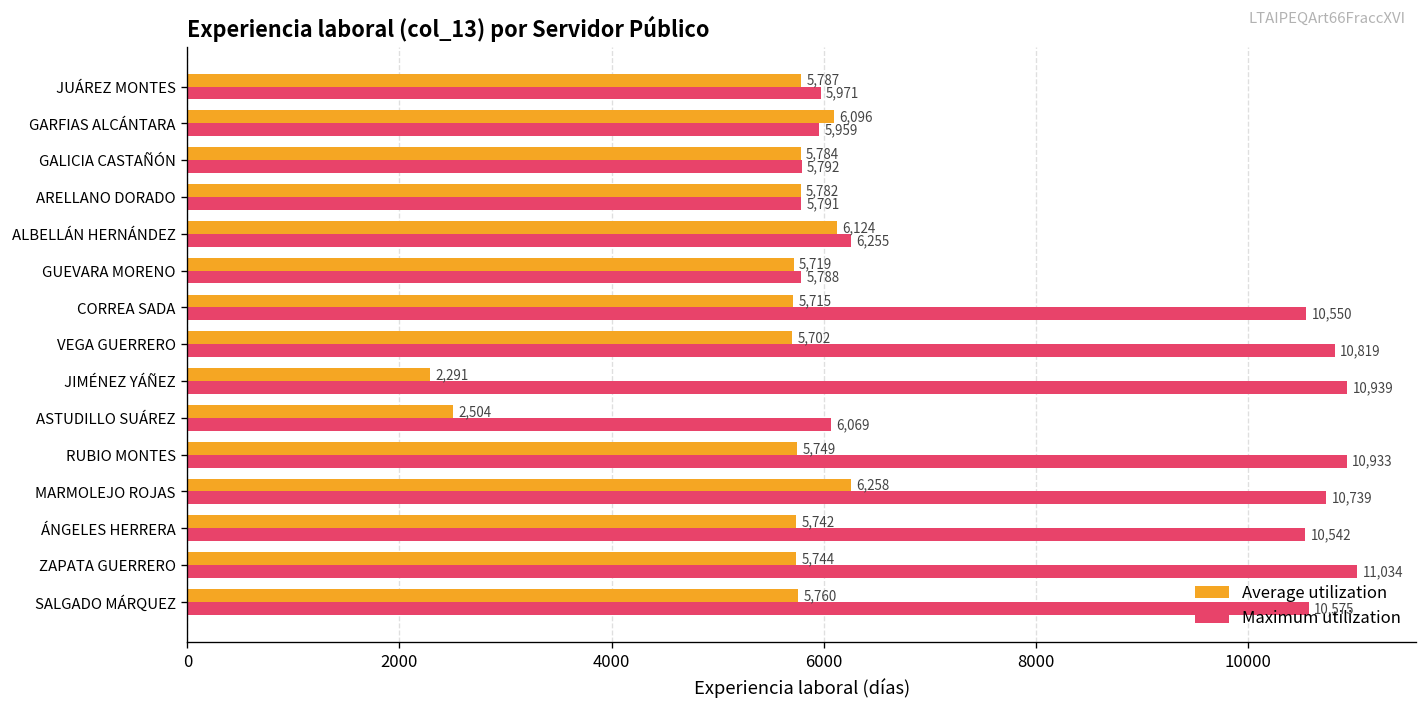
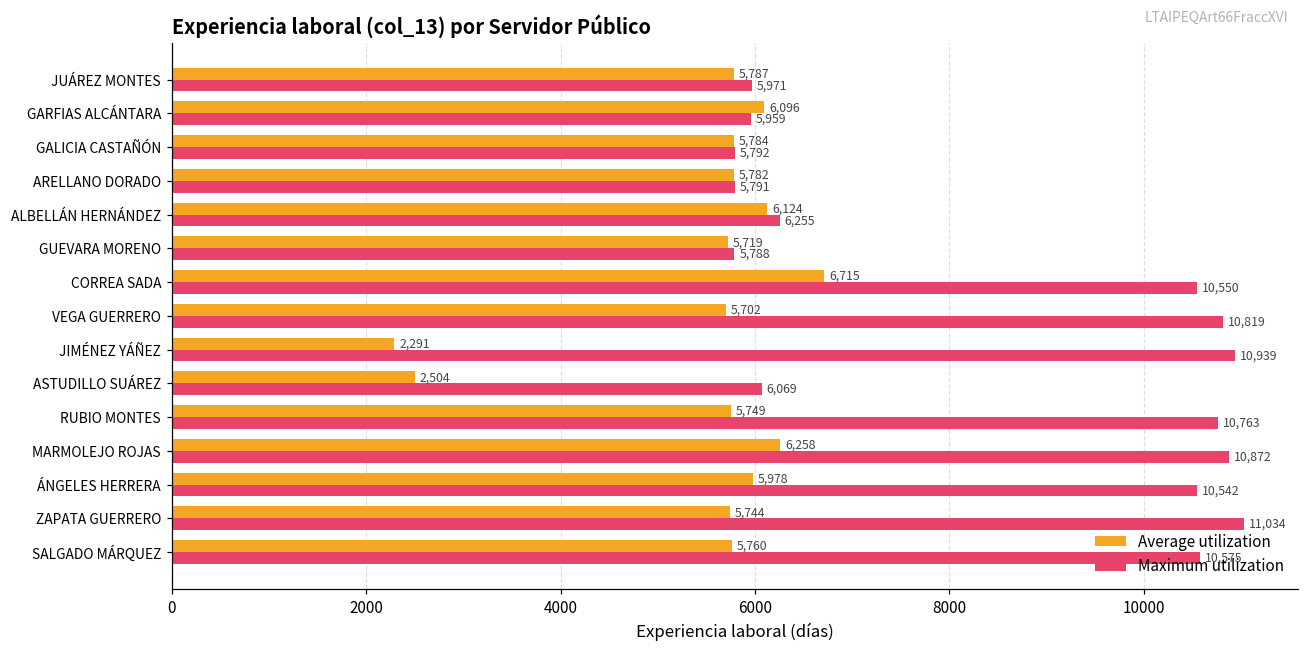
  {
    "Average utilization": {
      "JUÁREZ MONTES": "5,787",
      "GARFIAS ALCÁNTARA": "6,096",
      "GALICIA CASTAÑÓN": "5,784",
      "ARELLANO DORADO": "5,782",
      "ALBELLÁN HERNÁNDEZ": "6,124",
      "GUEVARA MORENO": "5,719",
-     "CORREA SADA": "5,715",
+     "CORREA SADA": "6,715",
      "VEGA GUERRERO": "5,702",
      "JIMÉNEZ YÁÑEZ": "2,291",
      "ASTUDILLO SUÁREZ": "2,504",
      "RUBIO MONTES": "5,749",
      "MARMOLEJO ROJAS": "6,258",
-     "ÁNGELES HERRERA": "5,742",
+     "ÁNGELES HERRERA": "5,978",
      "ZAPATA GUERRERO": "5,744",
      "SALGADO MÁRQUEZ": "5,760"
    },
    "Maximum utilization": {
      "JUÁREZ MONTES": "5,971",
      "GARFIAS ALCÁNTARA": "5,959",
      "GALICIA CASTAÑÓN": "5,792",
      "ARELLANO DORADO": "5,791",
      "ALBELLÁN HERNÁNDEZ": "6,255",
      "GUEVARA MORENO": "5,788",
      "CORREA SADA": "10,550",
      "VEGA GUERRERO": "10,819",
      "JIMÉNEZ YÁÑEZ": "10,939",
      "ASTUDILLO SUÁREZ": "6,069",
-     "RUBIO MONTES": "10,933",
-     "MARMOLEJO ROJAS": "10,739",
+     "RUBIO MONTES": "10,763",
+     "MARMOLEJO ROJAS": "10,872",
      "ÁNGELES HERRERA": "10,542",
      "ZAPATA GUERRERO": "11,034",
      "SALGADO MÁRQUEZ": "10,575"
    }
  }
